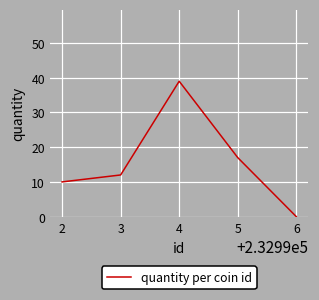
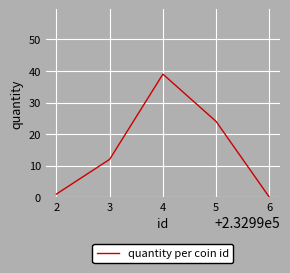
  {
-   "2": 10,
+   "2": 1,
    "3": 12,
    "4": 39,
-   "5": 17,
+   "5": 24,
    "6": 0
  }
